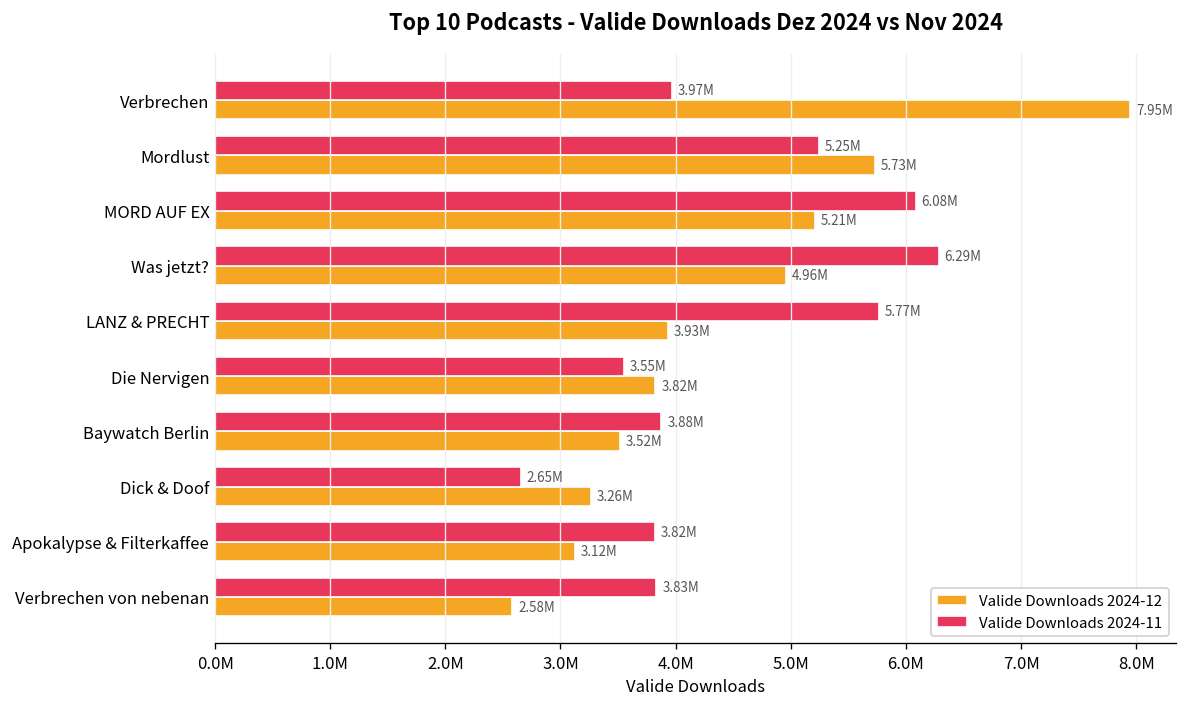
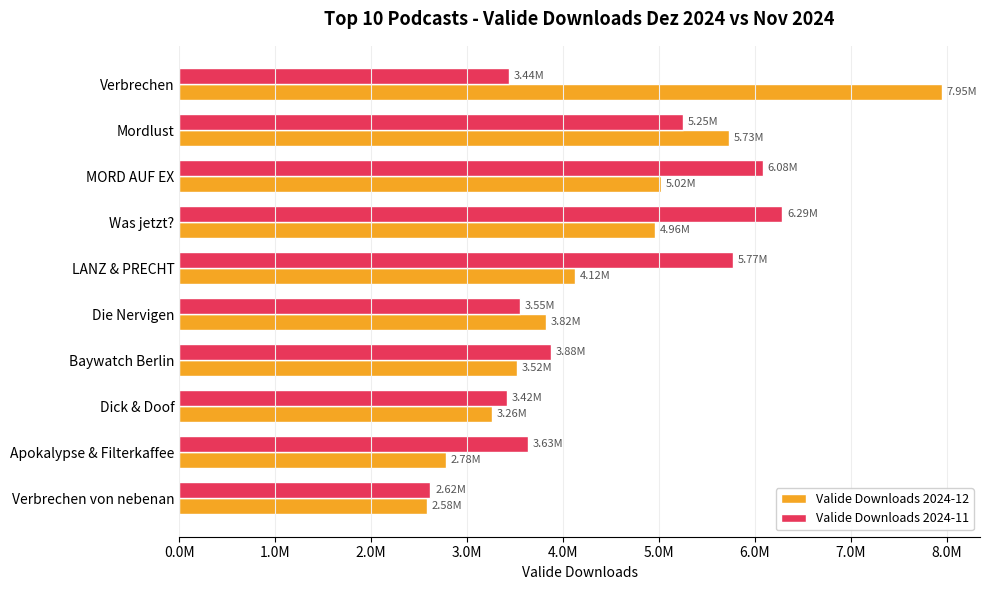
  {
    "Valide Downloads 2024-12": {
      "Verbrechen": "7.95M",
      "Mordlust": "5.73M",
-     "MORD AUF EX": "5.21M",
+     "MORD AUF EX": "5.02M",
      "Was jetzt?": "4.96M",
-     "LANZ & PRECHT": "3.93M",
+     "LANZ & PRECHT": "4.12M",
      "Die Nervigen": "3.82M",
      "Baywatch Berlin": "3.52M",
      "Dick & Doof": "3.26M",
-     "Apokalypse & Filterkaffee": "3.12M",
+     "Apokalypse & Filterkaffee": "2.78M",
      "Verbrechen von nebenan": "2.58M"
    },
    "Valide Downloads 2024-11": {
-     "Verbrechen": "3.97M",
+     "Verbrechen": "3.44M",
      "Mordlust": "5.25M",
      "MORD AUF EX": "6.08M",
      "Was jetzt?": "6.29M",
      "LANZ & PRECHT": "5.77M",
      "Die Nervigen": "3.55M",
      "Baywatch Berlin": "3.88M",
-     "Dick & Doof": "2.65M",
-     "Apokalypse & Filterkaffee": "3.82M",
-     "Verbrechen von nebenan": "3.83M"
+     "Dick & Doof": "3.42M",
+     "Apokalypse & Filterkaffee": "3.63M",
+     "Verbrechen von nebenan": "2.62M"
    }
  }
